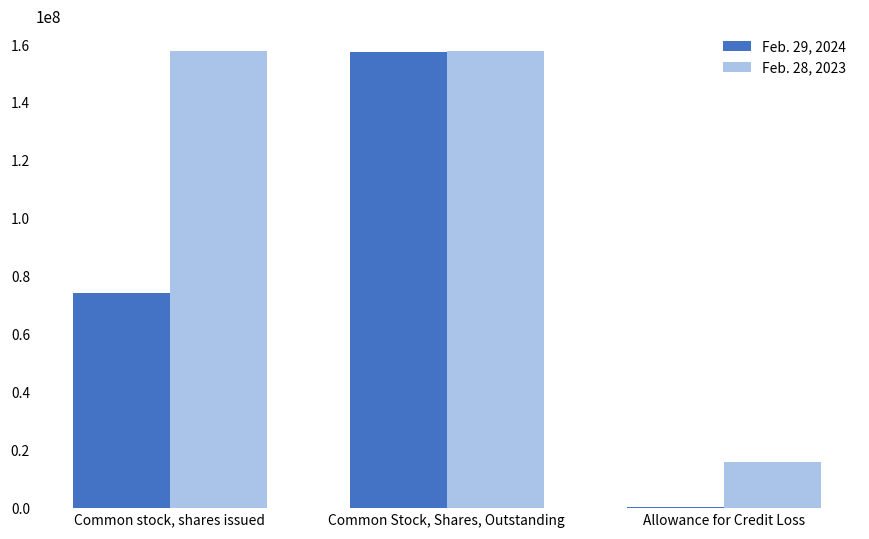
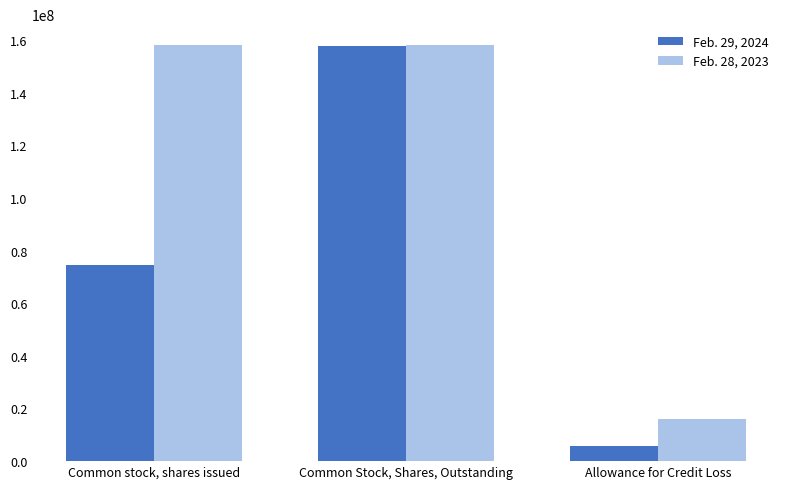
  {
    "Feb. 29, 2024": {
      "Common stock, shares issued": 74000000,
      "Common Stock, Shares, Outstanding": 158000000,
-     "Allowance for Credit Loss": 0
+     "Allowance for Credit Loss": 6000000
    },
    "Feb. 28, 2023": {
      "Common stock, shares issued": 158000000,
      "Common Stock, Shares, Outstanding": 158000000,
      "Allowance for Credit Loss": 16000000
    }
  }
